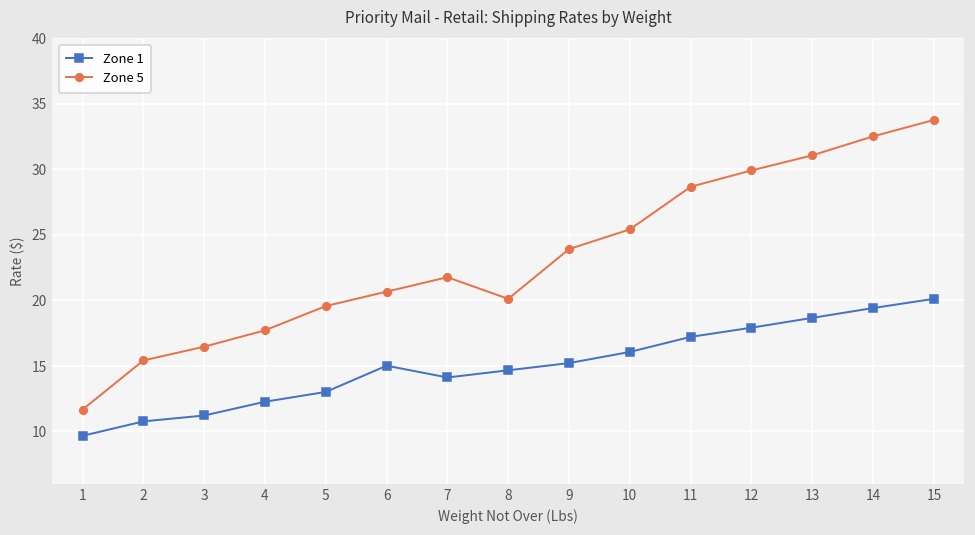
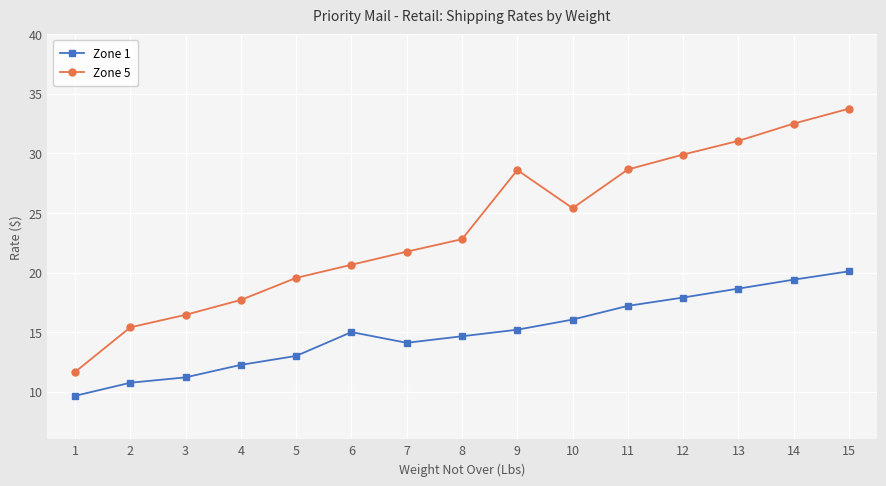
  {
    "Zone 1": {
      "1": 9.7,
      "2": 10.8,
      "3": 11.2,
      "4": 12.3,
      "5": 13.0,
      "6": 15.0,
      "7": 14.1,
      "8": 14.7,
      "9": 15.2,
      "10": 16.1,
      "11": 17.2,
      "12": 17.9,
      "13": 18.7,
      "14": 19.4,
      "15": 20.1
    },
    "Zone 5": {
      "1": 11.7,
      "2": 15.4,
      "3": 16.5,
      "4": 17.7,
      "5": 19.6,
      "6": 20.7,
      "7": 21.8,
-     "8": 20.1,
-     "9": 23.9,
+     "8": 22.8,
+     "9": 28.6,
      "10": 25.4,
      "11": 28.7,
      "12": 29.9,
      "13": 31.1,
      "14": 32.5,
      "15": 33.8
    }
  }
